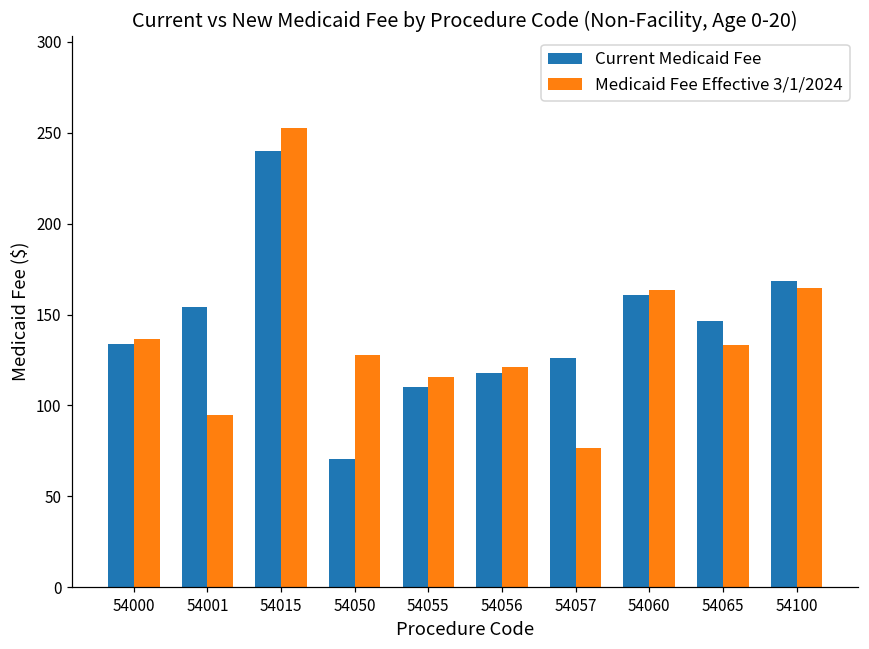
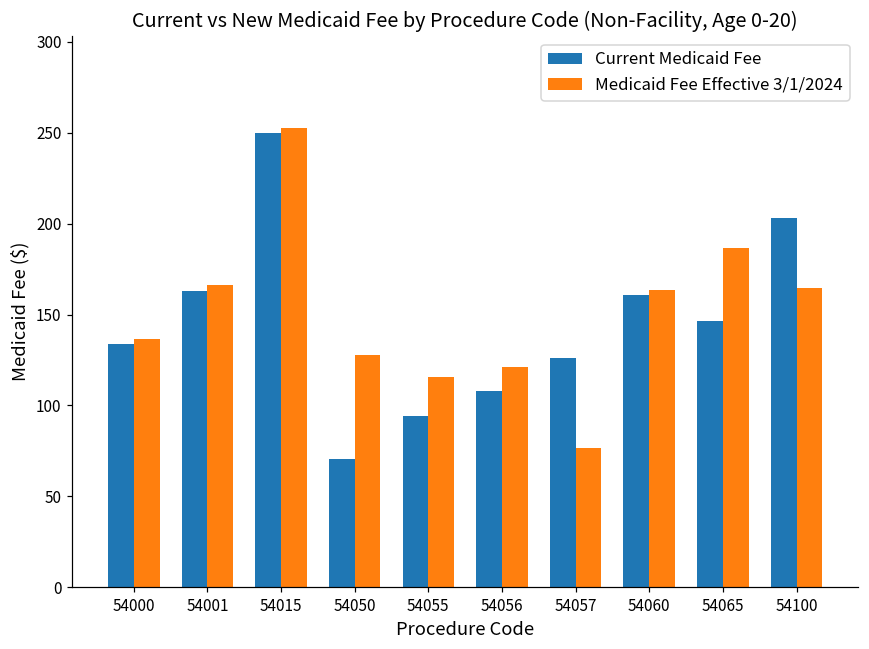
  {
    "Current Medicaid Fee": {
      "54000": 134,
-     "54001": 154,
-     "54015": 240,
+     "54001": 163,
+     "54015": 250,
      "54050": 71,
-     "54055": 110,
-     "54056": 118,
+     "54055": 94,
+     "54056": 108,
      "54057": 126,
      "54060": 161,
      "54065": 146,
-     "54100": 168
+     "54100": 203
    },
    "Medicaid Fee Effective 3/1/2024": {
      "54000": 136,
-     "54001": 95,
+     "54001": 166,
      "54015": 253,
      "54050": 128,
      "54055": 116,
      "54056": 121,
      "54057": 77,
      "54060": 163,
-     "54065": 133,
+     "54065": 186,
      "54100": 165
    }
  }
